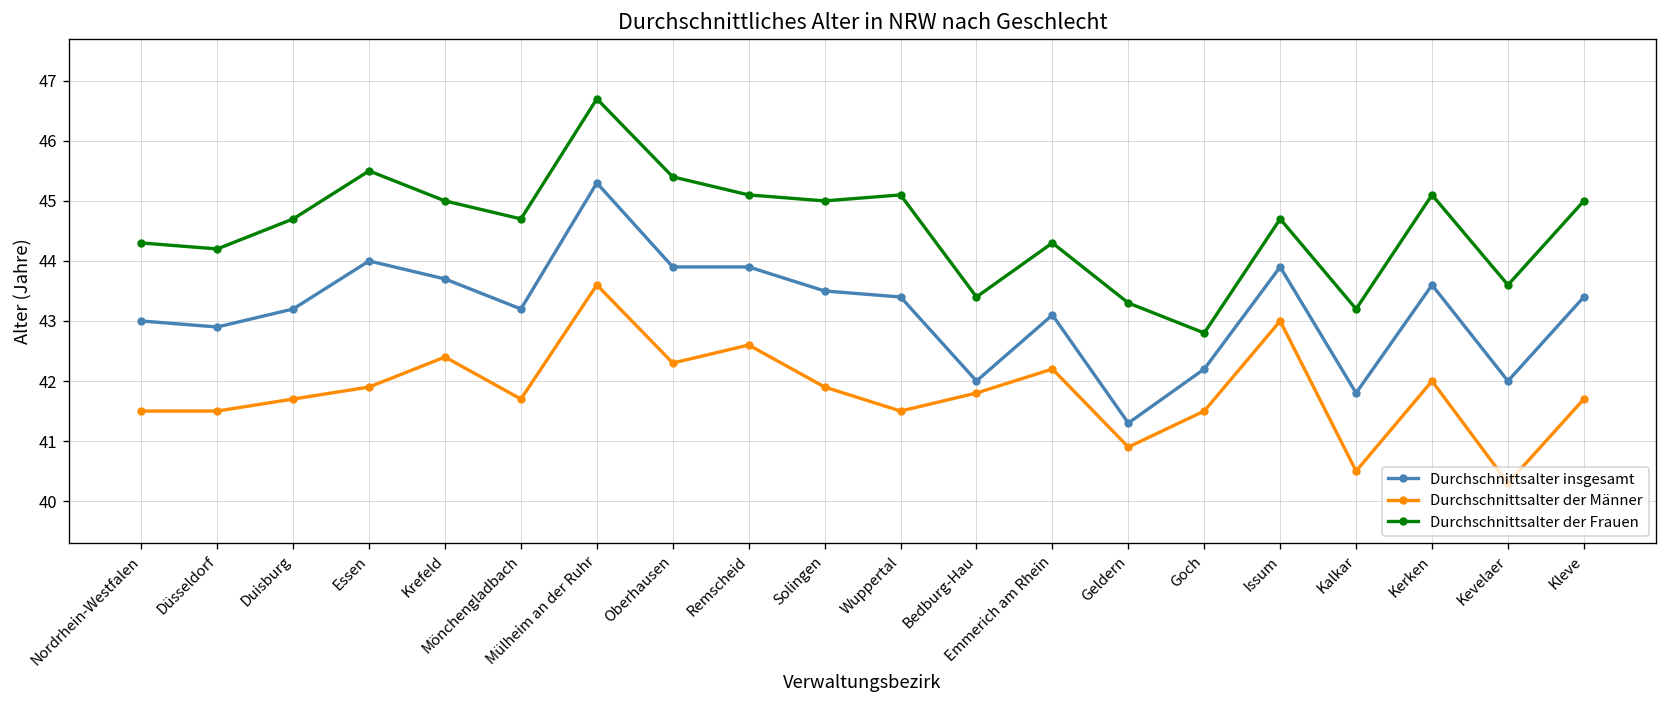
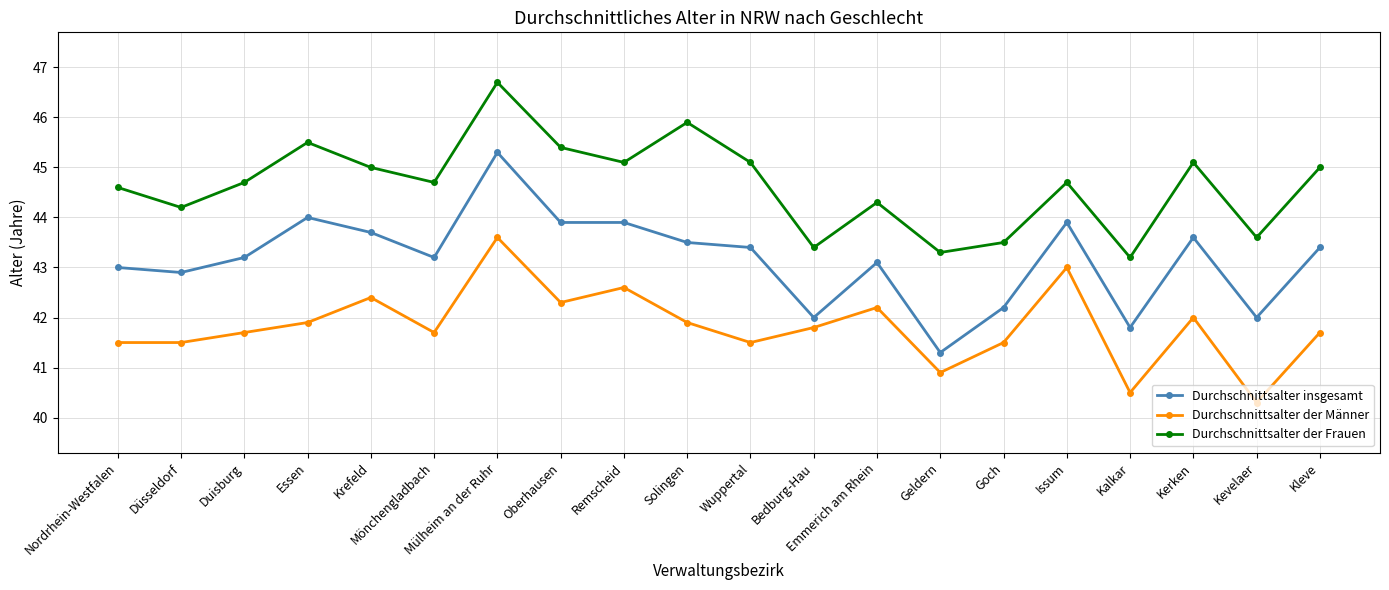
  {
    "Durchschnittsalter insgesamt": {
      "Nordrhein-Westfalen": 43.0,
      "Düsseldorf": 42.9,
      "Duisburg": 43.2,
      "Essen": 44.0,
      "Krefeld": 43.7,
      "Mönchengladbach": 43.2,
      "Mülheim an der Ruhr": 45.3,
      "Oberhausen": 43.9,
      "Remscheid": 43.9,
      "Solingen": 43.5,
      "Wuppertal": 43.4,
      "Bedburg-Hau": 42.0,
      "Emmerich am Rhein": 43.1,
      "Geldern": 41.3,
      "Goch": 42.2,
      "Issum": 43.9,
      "Kalkar": 41.8,
      "Kerken": 43.6,
      "Kevelaer": 42.0,
      "Kleve": 43.4
    },
    "Durchschnittsalter der Männer": {
      "Nordrhein-Westfalen": 41.5,
      "Düsseldorf": 41.5,
      "Duisburg": 41.7,
      "Essen": 41.9,
      "Krefeld": 42.4,
      "Mönchengladbach": 41.7,
      "Mülheim an der Ruhr": 43.6,
      "Oberhausen": 42.3,
      "Remscheid": 42.6,
      "Solingen": 41.9,
      "Wuppertal": 41.5,
      "Bedburg-Hau": 41.8,
      "Emmerich am Rhein": 42.2,
      "Geldern": 40.9,
      "Goch": 41.5,
      "Issum": 43.0,
      "Kalkar": 40.5,
      "Kerken": 42.0,
      "Kleve": 41.7
    },
    "Durchschnittsalter der Frauen": {
-     "Nordrhein-Westfalen": 44.3,
+     "Nordrhein-Westfalen": 44.6,
      "Düsseldorf": 44.2,
      "Duisburg": 44.7,
      "Essen": 45.5,
      "Krefeld": 45.0,
      "Mönchengladbach": 44.7,
      "Mülheim an der Ruhr": 46.7,
      "Oberhausen": 45.4,
      "Remscheid": 45.1,
-     "Solingen": 45.0,
+     "Solingen": 45.9,
      "Wuppertal": 45.1,
      "Bedburg-Hau": 43.4,
      "Emmerich am Rhein": 44.3,
      "Geldern": 43.3,
-     "Goch": 42.8,
+     "Goch": 43.5,
      "Issum": 44.7,
      "Kalkar": 43.2,
      "Kerken": 45.1,
      "Kevelaer": 43.6,
      "Kleve": 45.0
    }
  }
